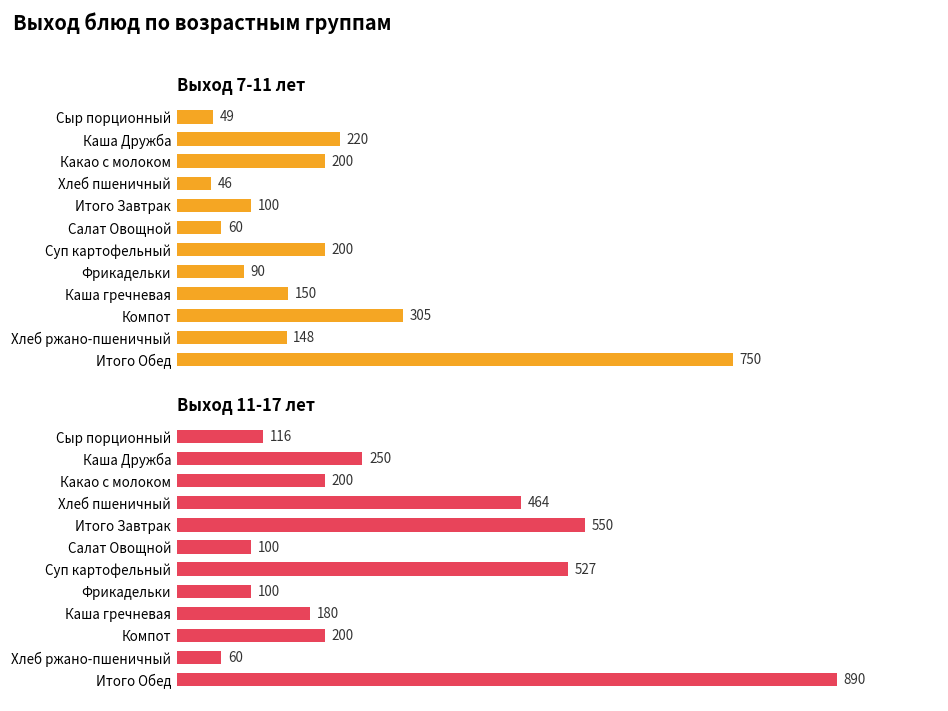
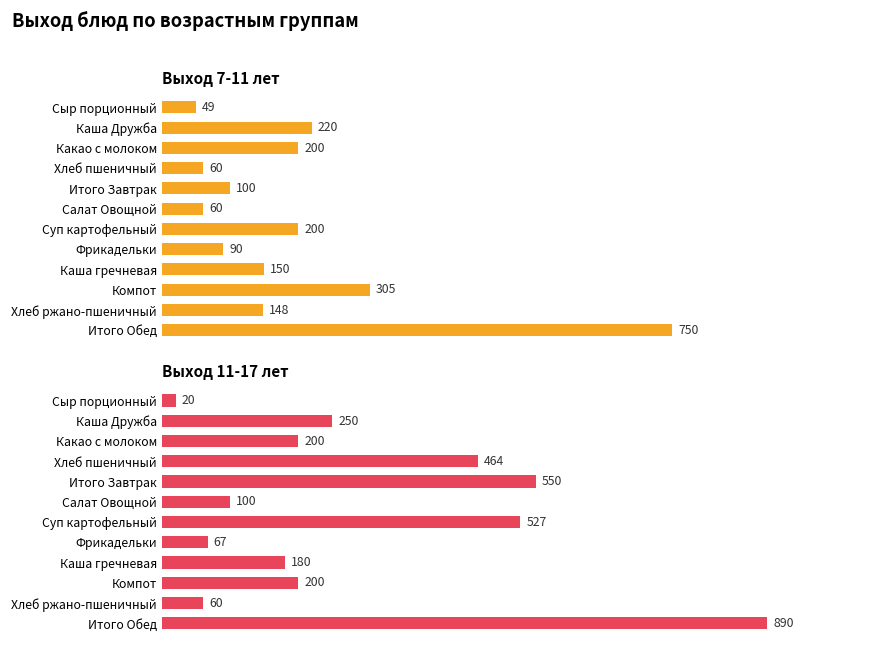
  {
    "Выход 7-11 лет": {
      "Сыр порционный": 49,
      "Каша Дружба": 220,
      "Какао с молоком": 200,
-     "Хлеб пшеничный": 46,
+     "Хлеб пшеничный": 60,
      "Итого Завтрак": 100,
      "Салат Овощной": 60,
      "Суп картофельный": 200,
      "Фрикадельки": 90,
      "Каша гречневая": 150,
      "Компот": 305,
      "Хлеб ржано-пшеничный": 148,
      "Итого Обед": 750
    },
    "Выход 11-17 лет": {
-     "Сыр порционный": 116,
+     "Сыр порционный": 20,
      "Каша Дружба": 250,
      "Какао с молоком": 200,
      "Хлеб пшеничный": 464,
      "Итого Завтрак": 550,
      "Салат Овощной": 100,
      "Суп картофельный": 527,
-     "Фрикадельки": 100,
+     "Фрикадельки": 67,
      "Каша гречневая": 180,
      "Компот": 200,
      "Хлеб ржано-пшеничный": 60,
      "Итого Обед": 890
    }
  }
